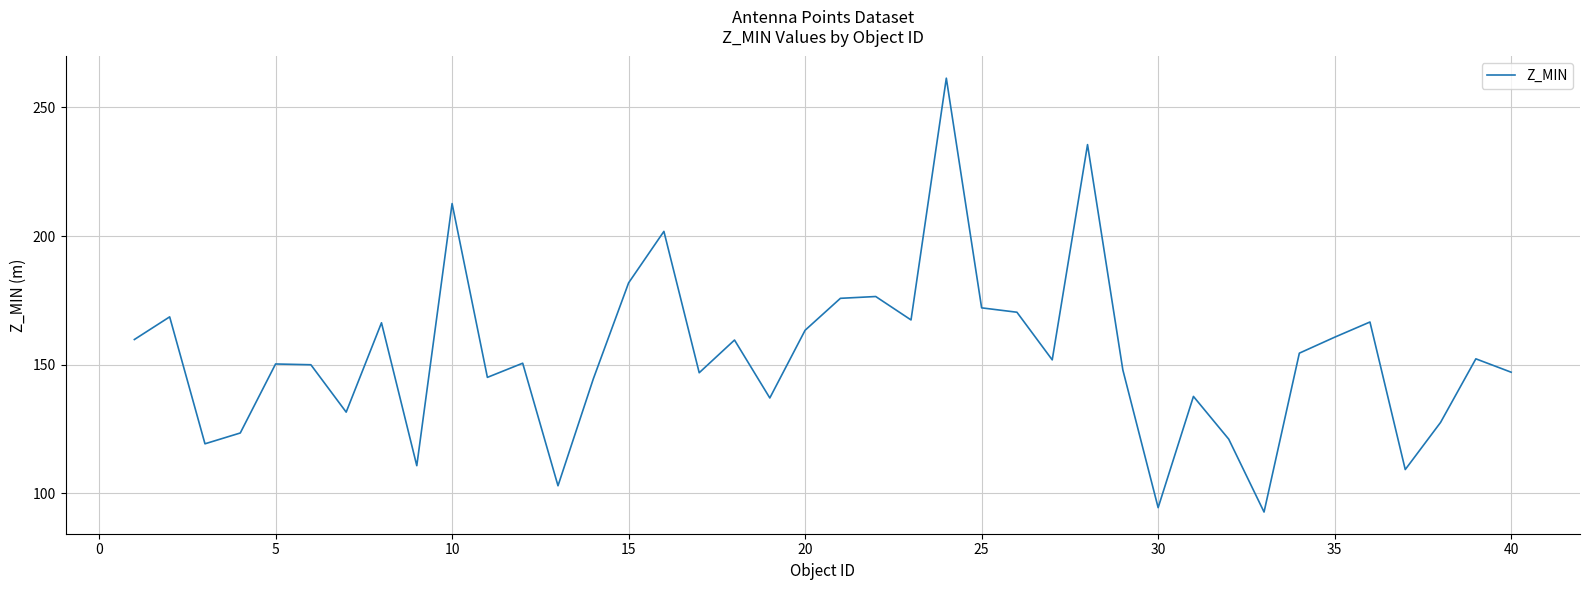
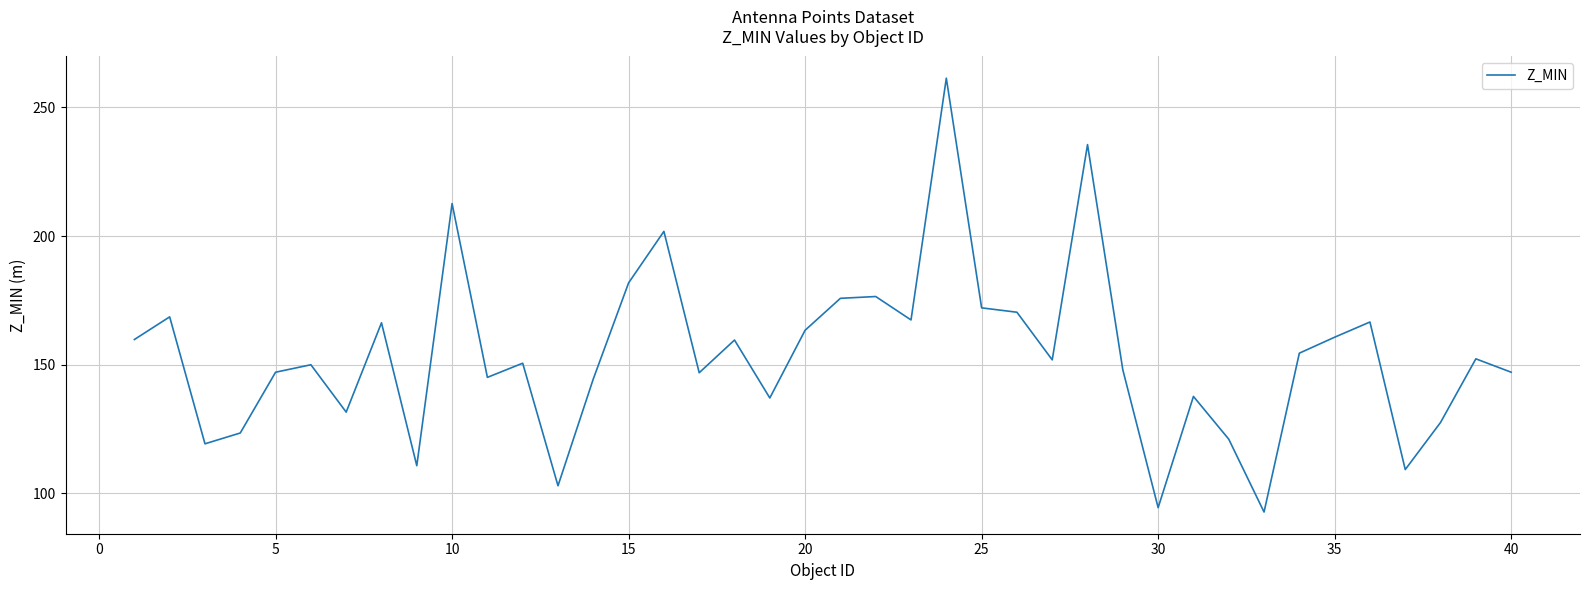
  {
-   "5": 150,
+   "5": 147,
    "10": 213,
    "15": 182,
    "20": 163,
    "25": 172,
    "30": 95,
    "35": 161,
    "40": 147
  }
